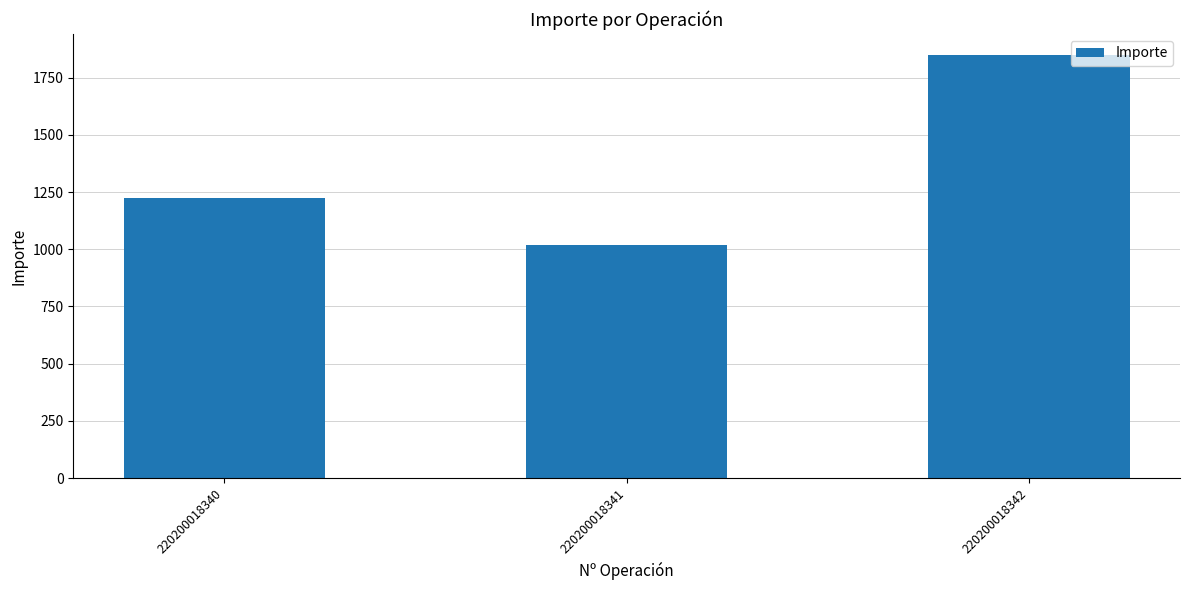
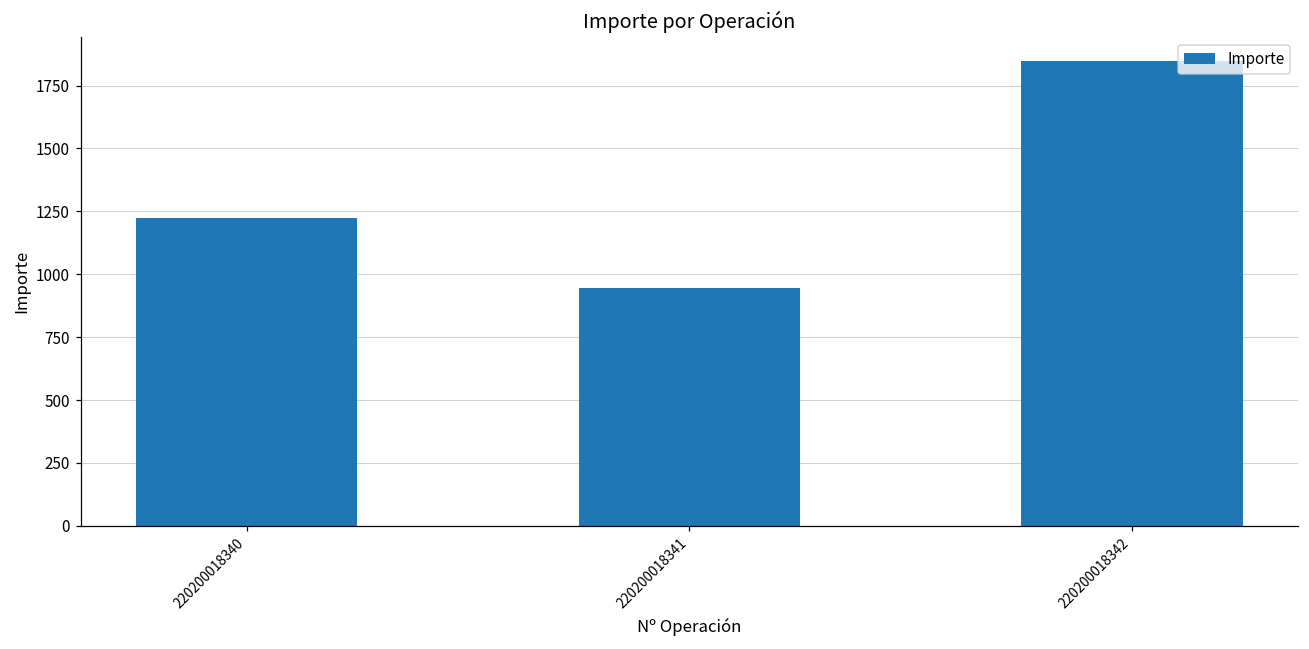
  {
    "220200018340": 1220,
-   "220200018341": 1020,
+   "220200018341": 950,
    "220200018342": 1850
  }
